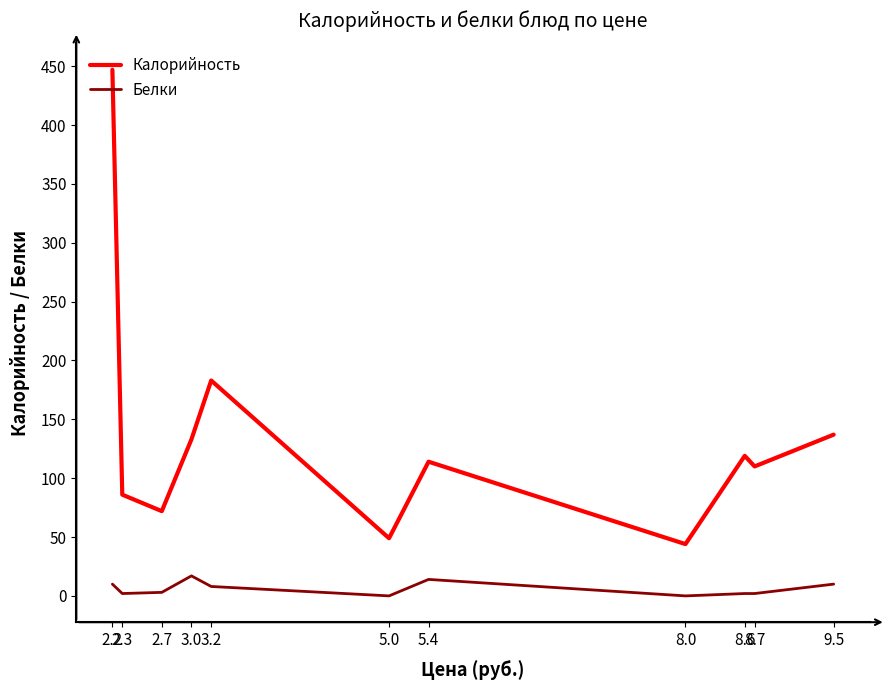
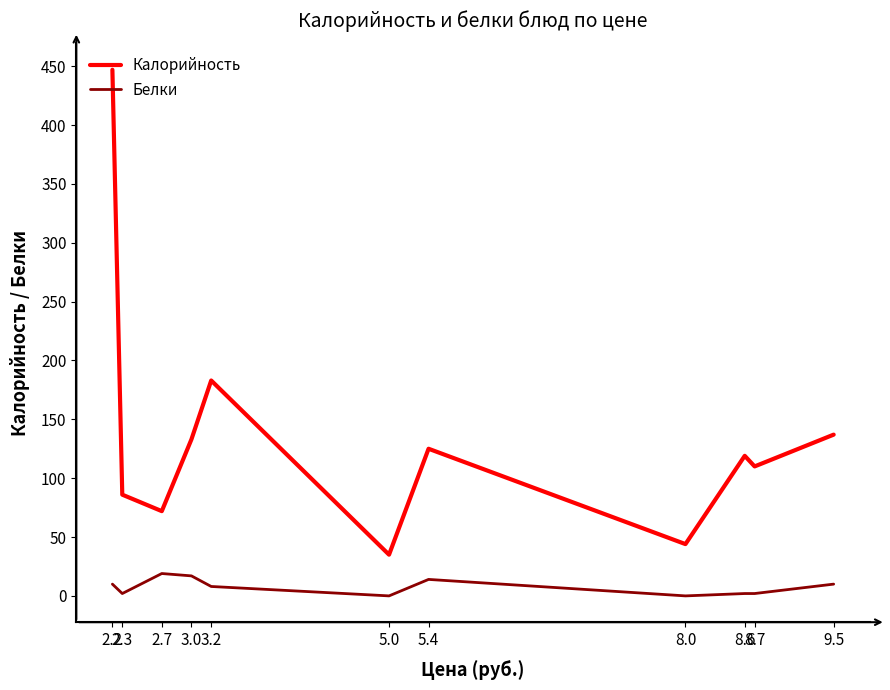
  {
    "Калорийность": {
      "2.7": 72,
      "3.0": 133,
      "3.2": 183,
-     "5.0": 49,
-     "5.4": 114,
+     "5.0": 35,
+     "5.4": 125,
      "8.0": 44,
      "9.5": 137
    },
    "Белки": {
-     "2.7": 3,
+     "2.7": 19,
      "3.0": 17,
      "3.2": 8,
      "5.0": 0,
      "5.4": 14,
      "8.0": 0,
      "9.5": 10
    }
  }
